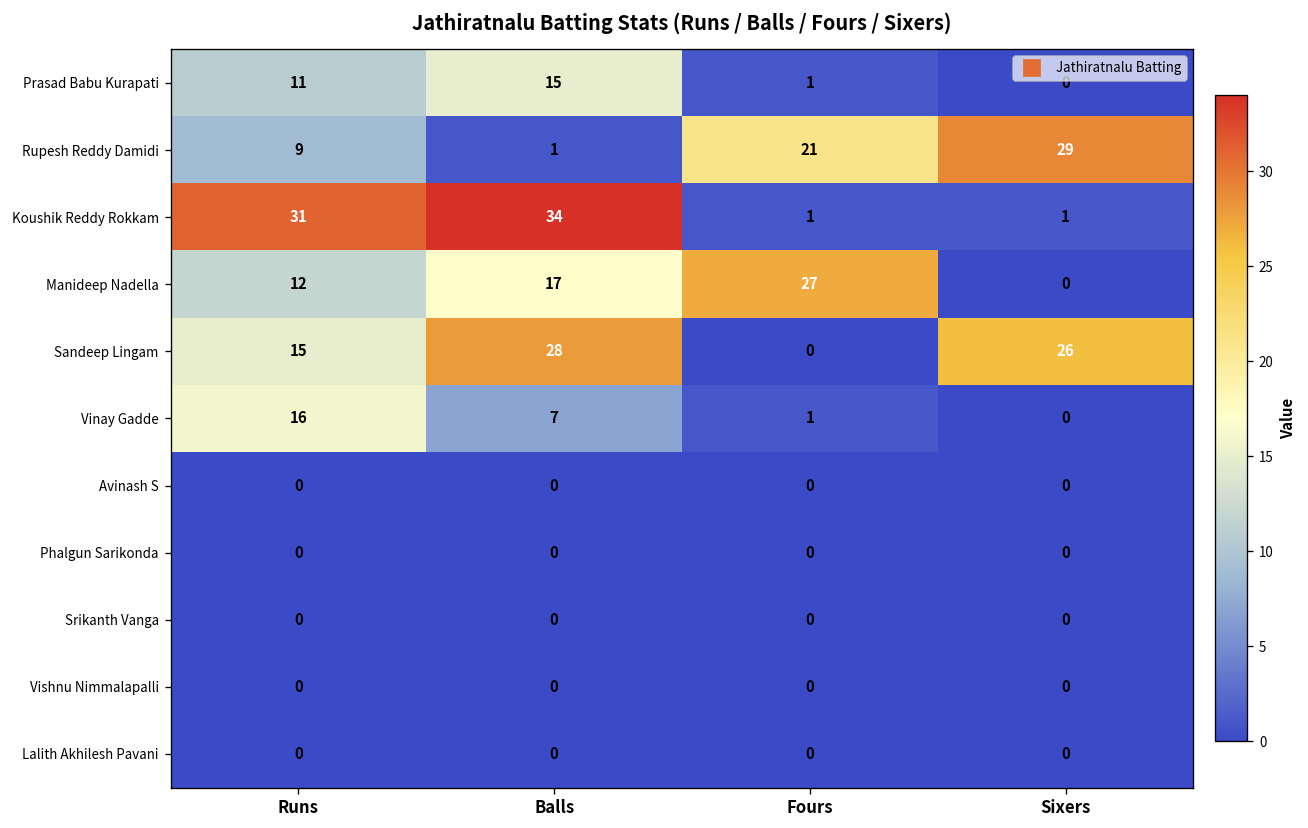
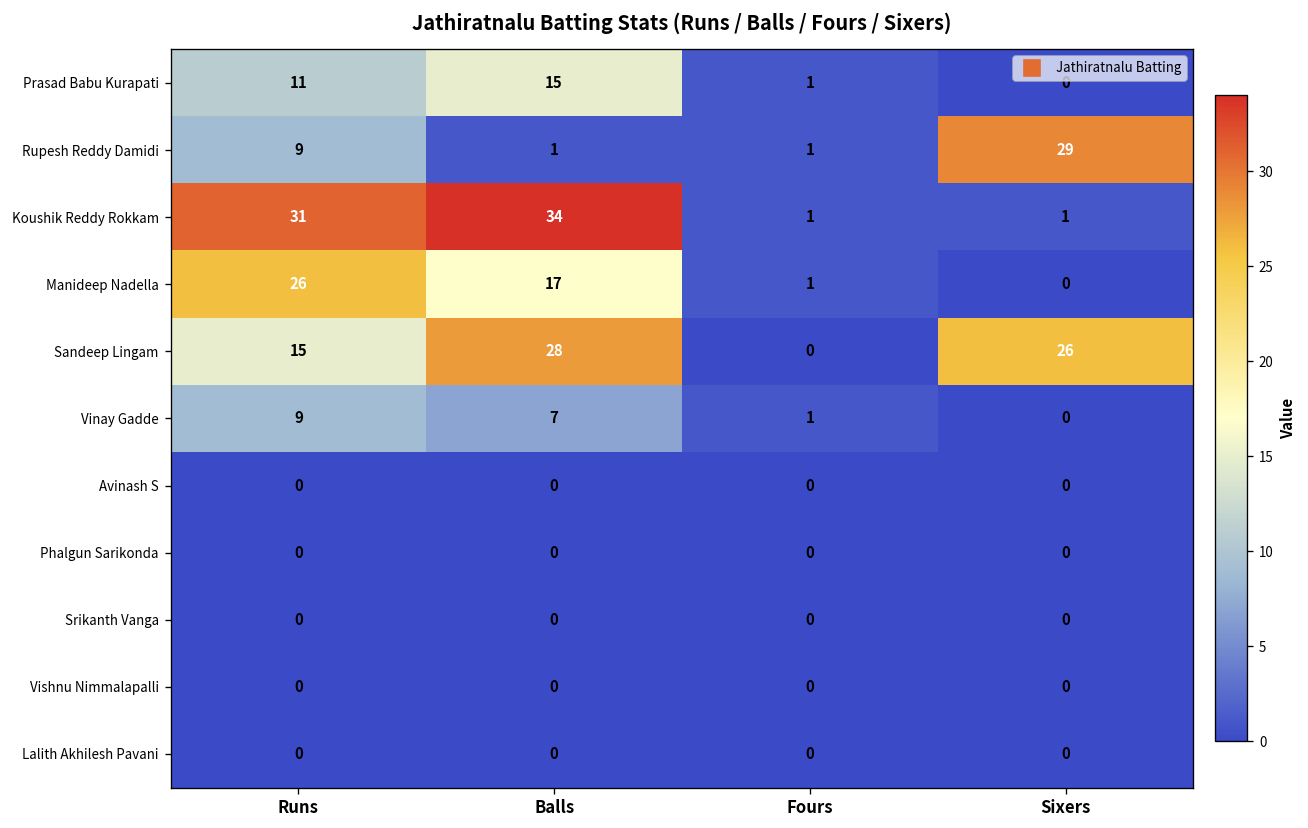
  {
    "Prasad Babu Kurapati": {
      "Runs": 11,
      "Balls": 15,
      "Fours": 1
    },
    "Rupesh Reddy Damidi": {
      "Runs": 9,
      "Balls": 1,
-     "Fours": 21,
+     "Fours": 1,
      "Sixers": 29
    },
    "Koushik Reddy Rokkam": {
      "Runs": 31,
      "Balls": 34,
      "Fours": 1,
      "Sixers": 1
    },
    "Manideep Nadella": {
-     "Runs": 12,
+     "Runs": 26,
      "Balls": 17,
-     "Fours": 27,
+     "Fours": 1,
      "Sixers": 0
    },
    "Sandeep Lingam": {
      "Runs": 15,
      "Balls": 28,
      "Fours": 0,
      "Sixers": 26
    },
    "Vinay Gadde": {
-     "Runs": 16,
+     "Runs": 9,
      "Balls": 7,
      "Fours": 1,
      "Sixers": 0
    },
    "Avinash S": {
      "Runs": 0,
      "Balls": 0,
      "Fours": 0,
      "Sixers": 0
    },
    "Phalgun Sarikonda": {
      "Runs": 0,
      "Balls": 0,
      "Fours": 0,
      "Sixers": 0
    },
    "Srikanth Vanga": {
      "Runs": 0,
      "Balls": 0,
      "Fours": 0,
      "Sixers": 0
    },
    "Vishnu Nimmalapalli": {
      "Runs": 0,
      "Balls": 0,
      "Fours": 0,
      "Sixers": 0
    },
    "Lalith Akhilesh Pavani": {
      "Runs": 0,
      "Balls": 0,
      "Fours": 0,
      "Sixers": 0
    }
  }
